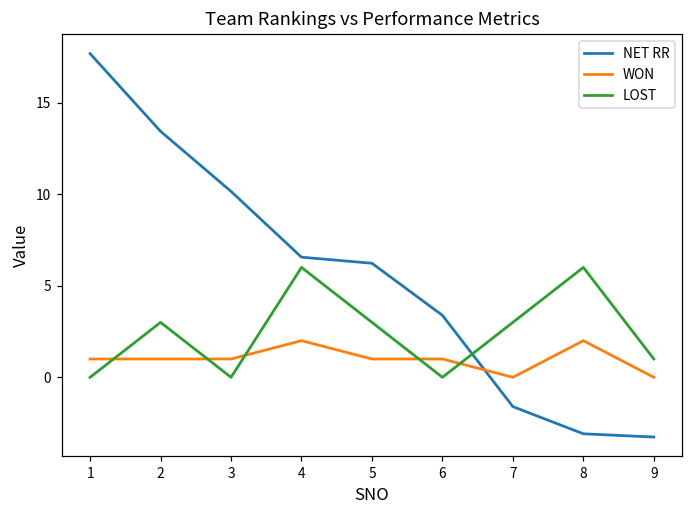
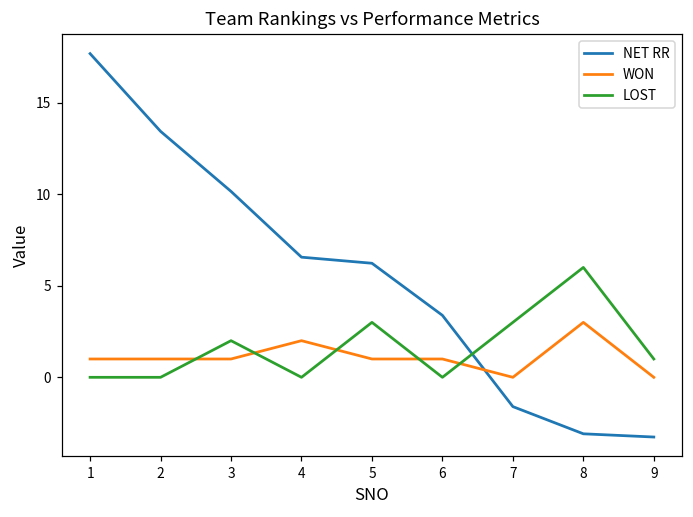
  {
    "NET RR": {
      "1": 17.7,
      "2": 13.4,
      "3": 10,
      "4": 6.6,
      "5": 6.2,
      "6": 3.4,
      "7": -1.6,
      "8": -3,
      "9": -3.3
    },
    "WON": {
      "1": 1,
      "2": 1,
      "3": 1,
      "4": 2,
      "5": 1,
      "6": 1,
      "7": 0,
-     "8": 2,
+     "8": 3,
      "9": 0
    },
    "LOST": {
      "1": 0,
-     "2": 3,
-     "3": 0,
-     "4": 6,
+     "2": 0,
+     "3": 2,
+     "4": 0,
      "5": 3,
      "6": 0,
      "7": 3,
      "8": 6,
      "9": 1
    }
  }
